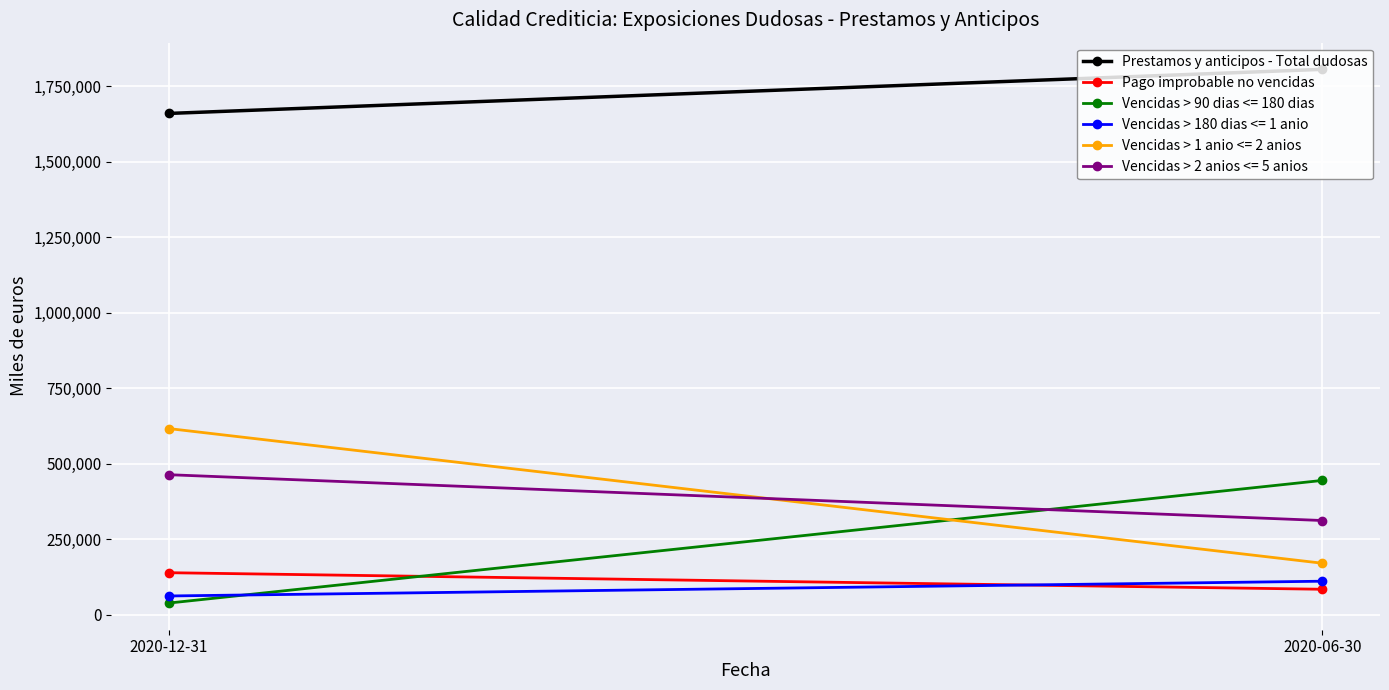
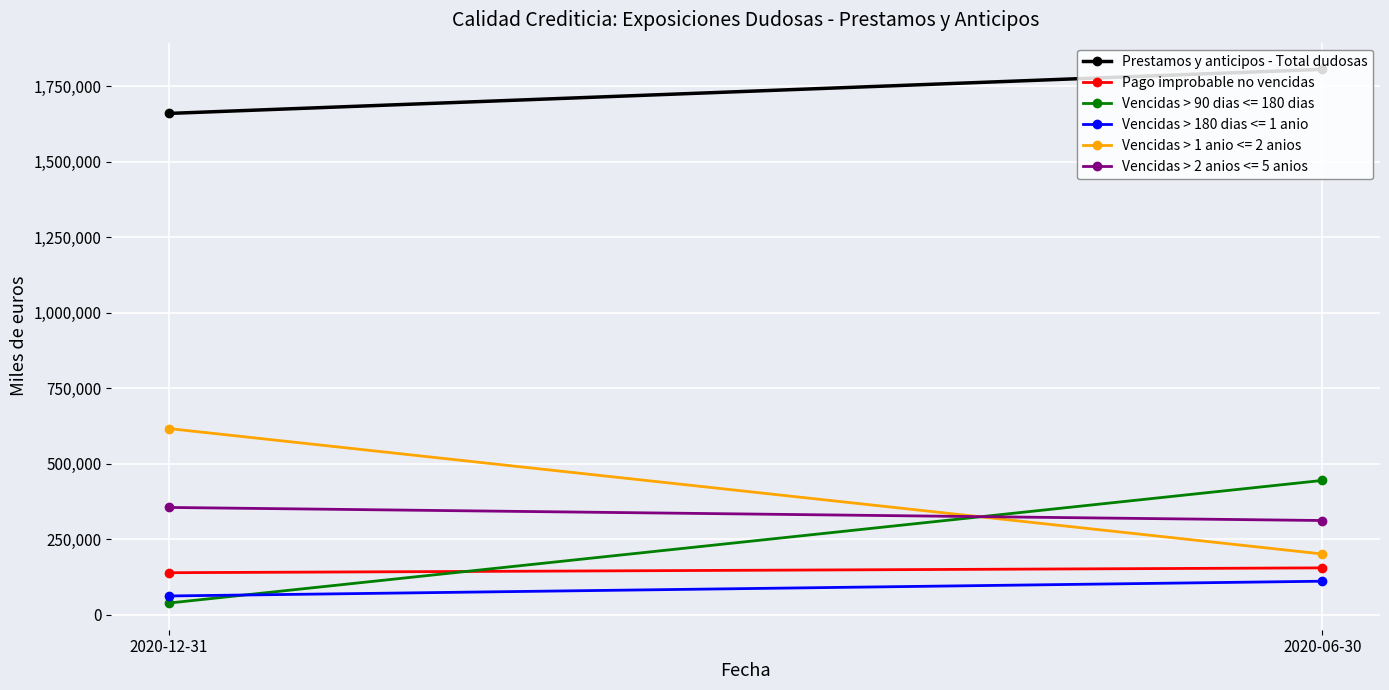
  {
    "Prestamos y anticipos - Total dudosas": {
      "2020-12-31": "1,660,000"
    },
    "Pago improbable no vencidas": {
      "2020-12-31": "140,000",
-     "2020-06-30": "80,000"
+     "2020-06-30": "150,000"
    },
    "Vencidas > 90 dias <= 180 dias": {
      "2020-12-31": "40,000",
      "2020-06-30": "440,000"
    },
    "Vencidas > 180 dias <= 1 anio": {
      "2020-12-31": "60,000",
      "2020-06-30": "110,000"
    },
    "Vencidas > 1 anio <= 2 anios": {
      "2020-12-31": "620,000",
-     "2020-06-30": "170,000"
+     "2020-06-30": "200,000"
    },
    "Vencidas > 2 anios <= 5 anios": {
-     "2020-12-31": "460,000",
+     "2020-12-31": "350,000",
      "2020-06-30": "310,000"
    }
  }
